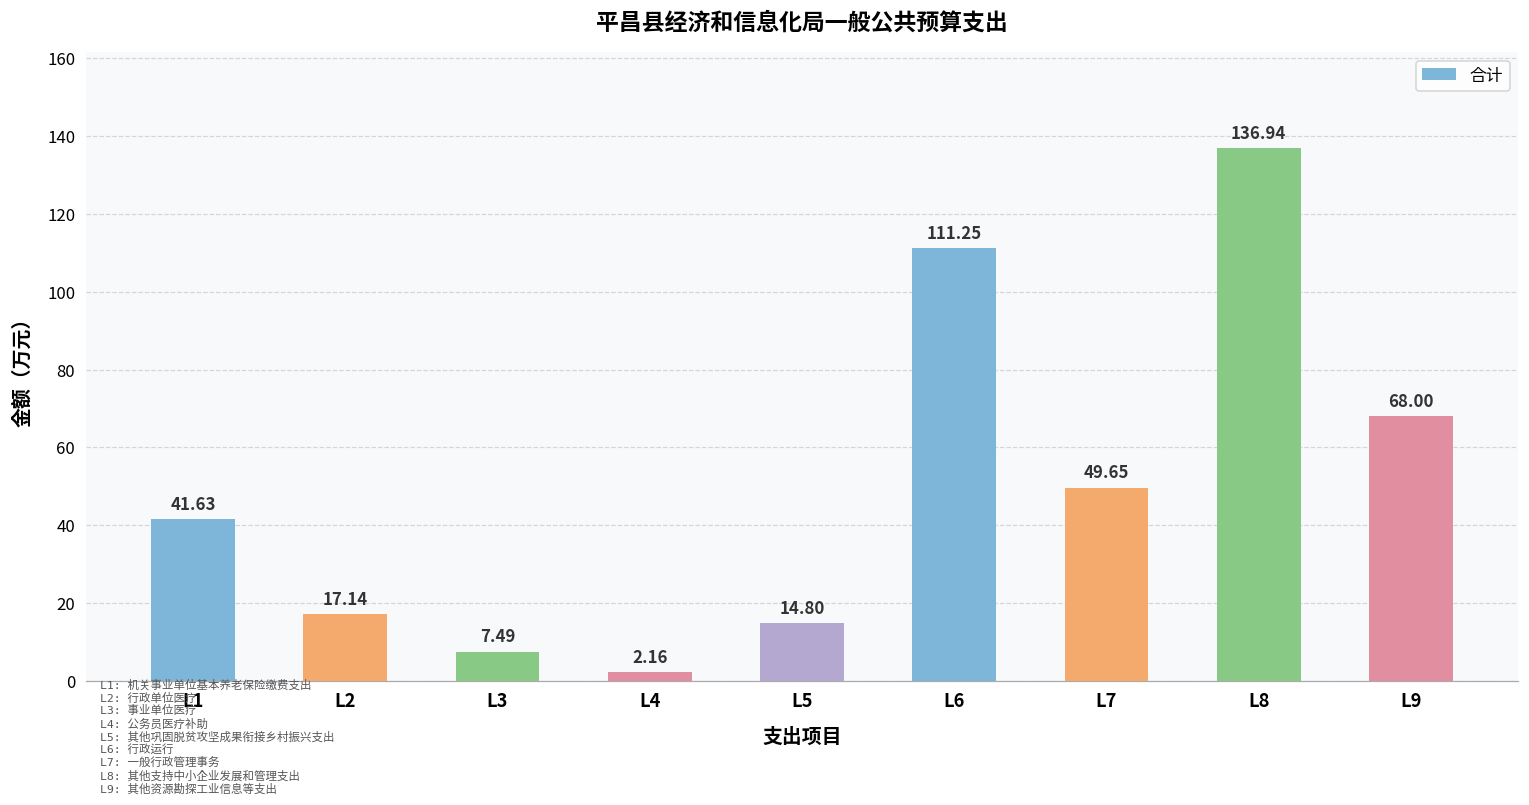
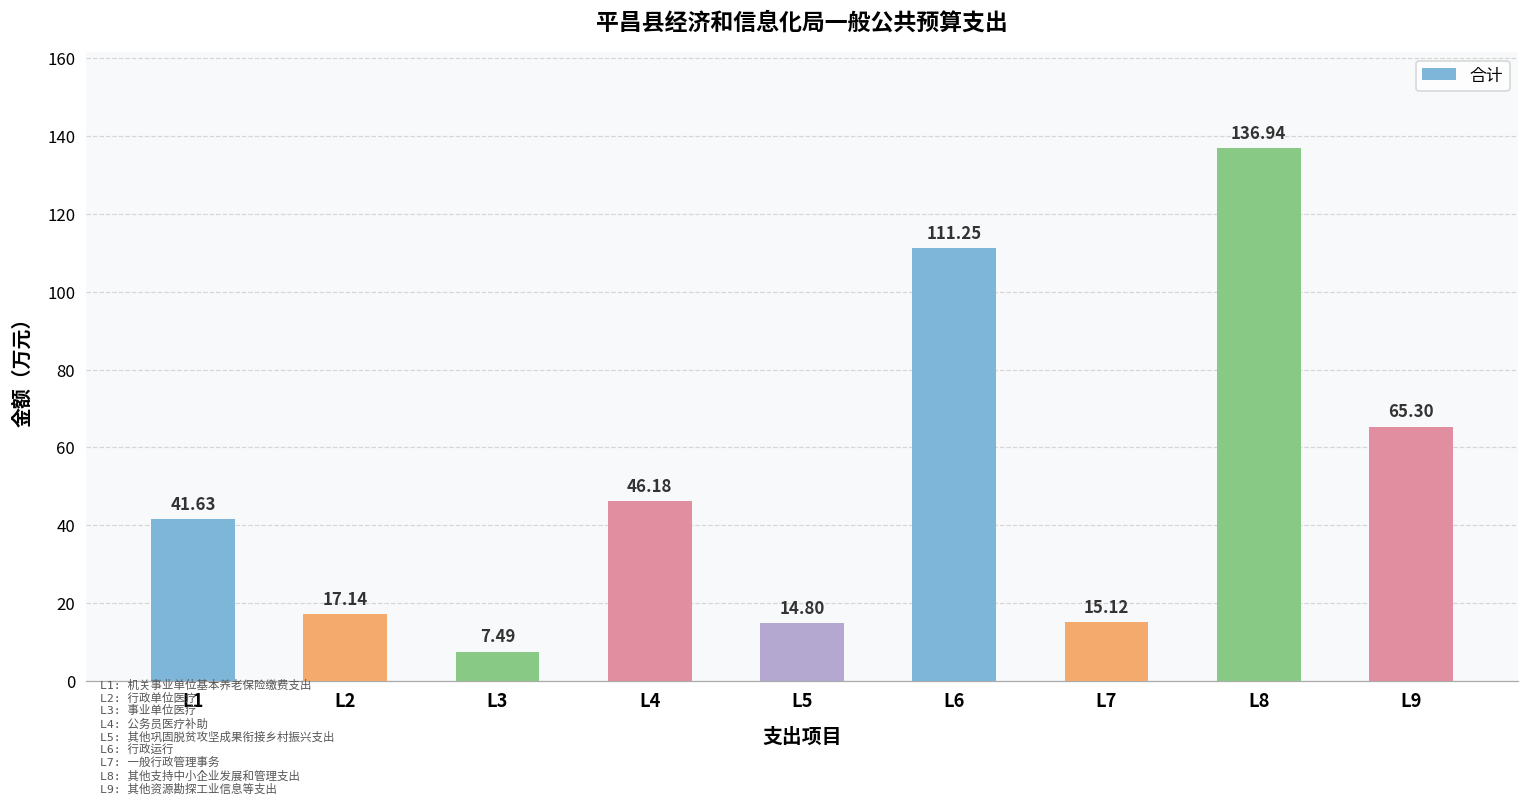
  {
    "L1": 41.63,
    "L2": 17.14,
    "L3": 7.49,
-   "L4": 2.16,
+   "L4": 46.18,
    "L5": 14.80,
    "L6": 111.25,
-   "L7": 49.65,
+   "L7": 15.12,
    "L8": 136.94,
-   "L9": 68.00
+   "L9": 65.30
  }
